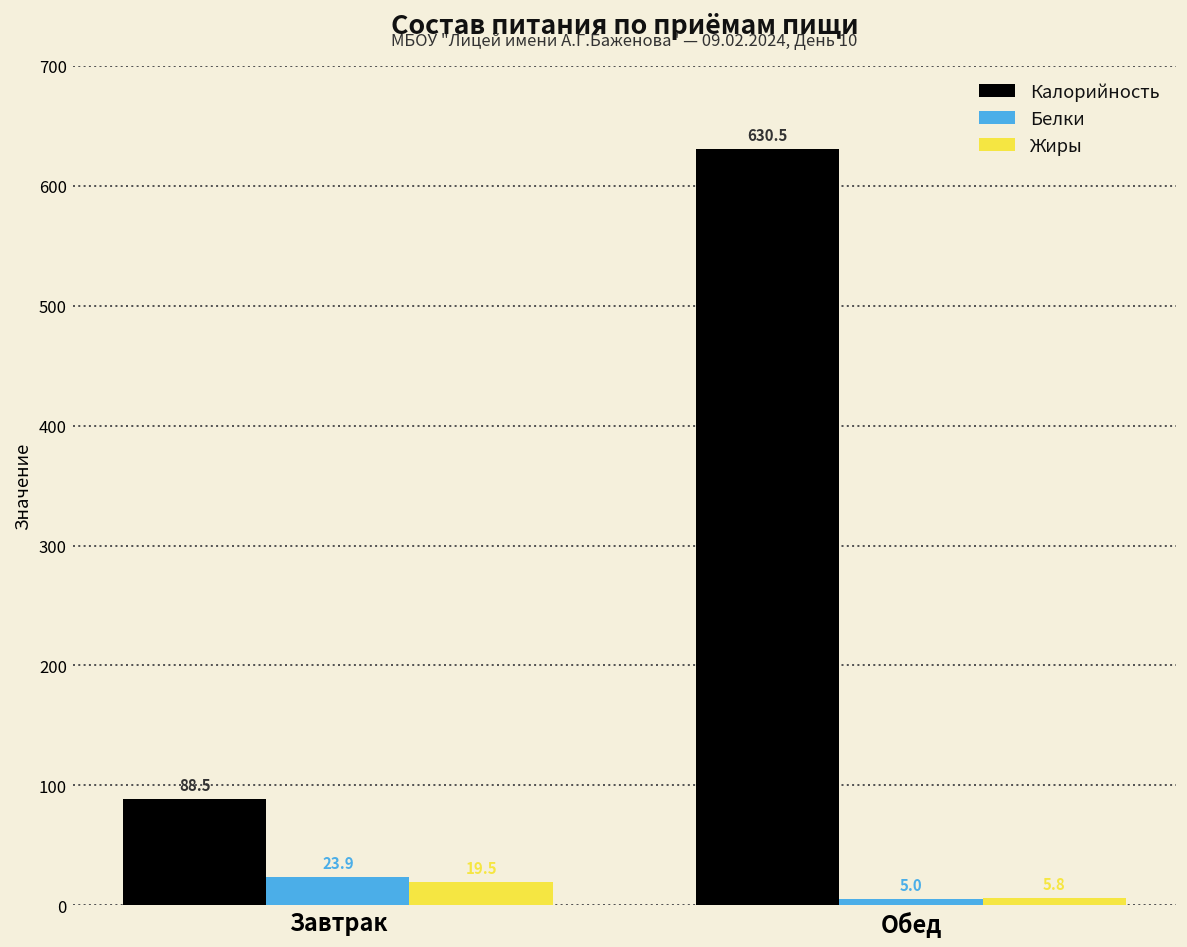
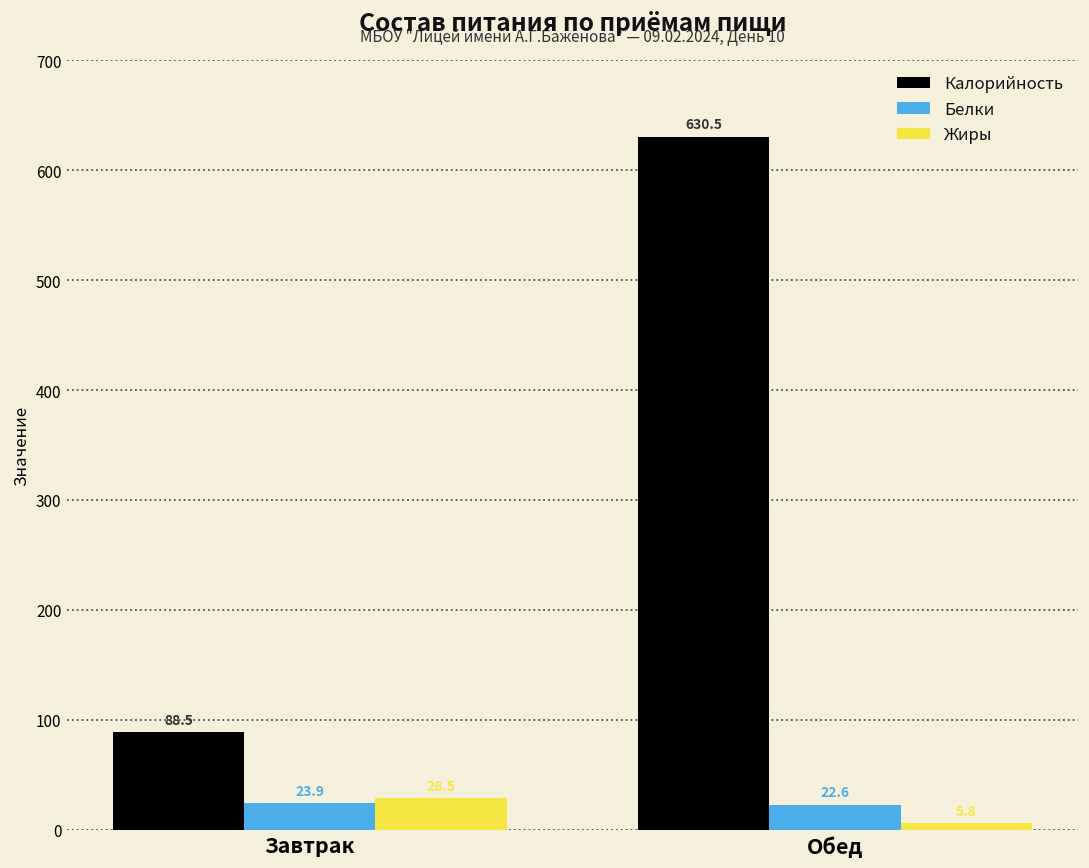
  {
    "Калорийность": {
      "Завтрак": 88.5,
      "Обед": 630.5
    },
    "Белки": {
      "Завтрак": 23.9,
-     "Обед": 5.0
+     "Обед": 22.6
    },
    "Жиры": {
-     "Завтрак": 19.5,
+     "Завтрак": 28.5,
      "Обед": 5.8
    }
  }
